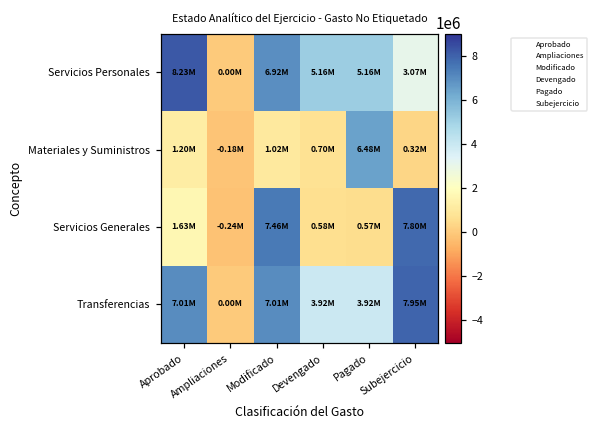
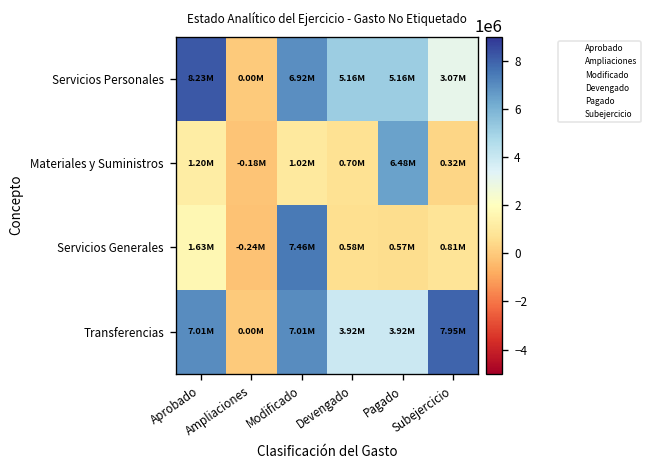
  {
    "Servicios Personales": {
      "Aprobado": "8.23M",
      "Ampliaciones": "0.00M",
      "Modificado": "6.92M",
      "Devengado": "5.16M",
      "Pagado": "5.16M",
      "Subejercicio": "3.07M"
    },
    "Materiales y Suministros": {
      "Aprobado": "1.20M",
      "Ampliaciones": "-0.18M",
      "Modificado": "1.02M",
      "Devengado": "0.70M",
      "Pagado": "6.48M",
      "Subejercicio": "0.32M"
    },
    "Servicios Generales": {
      "Aprobado": "1.63M",
      "Ampliaciones": "-0.24M",
      "Modificado": "7.46M",
      "Devengado": "0.58M",
      "Pagado": "0.57M",
-     "Subejercicio": "7.80M"
+     "Subejercicio": "0.81M"
    },
    "Transferencias": {
      "Aprobado": "7.01M",
      "Ampliaciones": "0.00M",
      "Modificado": "7.01M",
      "Devengado": "3.92M",
      "Pagado": "3.92M",
      "Subejercicio": "7.95M"
    }
  }
